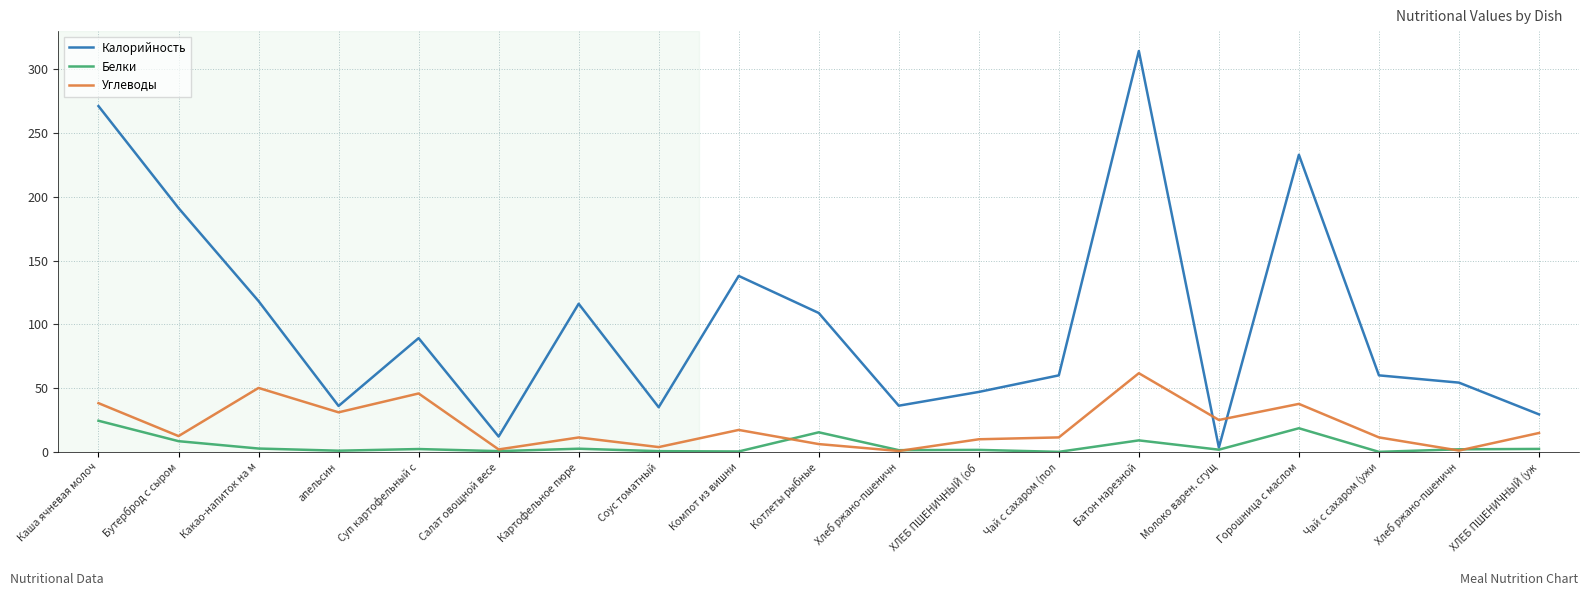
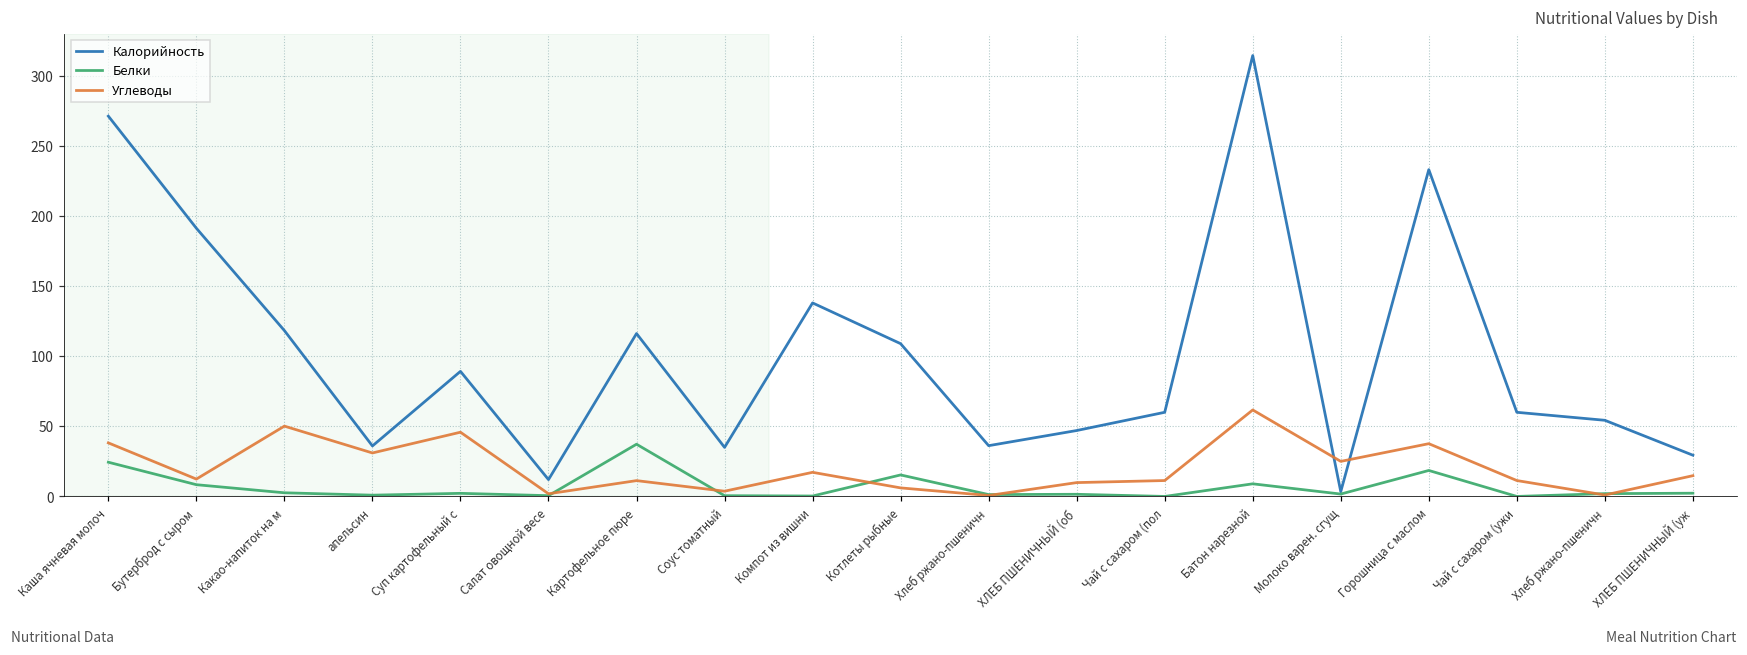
  {
    "Калорийность": {
      "Каша ячневая молоч": 271,
      "Бутерброд с сыром": 191,
      "Какао-напиток на м": 118,
      "апельсин": 36,
      "Суп картофельный с": 89,
      "Салат овощной весе": 12,
      "Картофельное пюре": 116,
      "Соус томатный": 35,
      "Компот из вишни": 138,
      "Котлеты рыбные": 109,
      "ХЛЕБ ПШЕНИЧНЫЙ (об": 47,
      "Чай с сахаром (пол": 60,
      "Батон нарезной": 314,
      "Горошница с маслом": 233,
      "Чай с сахаром (ужи": 60,
      "ХЛЕБ ПШЕНИЧНЫЙ (уж": 29
    },
    "Белки": {
      "Каша ячневая молоч": 24,
      "Бутерброд с сыром": 8,
      "Какао-напиток на м": 3,
      "апельсин": 1,
      "Суп картофельный с": 2,
-     "Картофельное пюре": 2,
+     "Картофельное пюре": 37,
      "Соус томатный": 1,
      "Компот из вишни": 0,
      "Котлеты рыбные": 15,
      "ХЛЕБ ПШЕНИЧНЫЙ (об": 2,
      "Чай с сахаром (пол": 0,
      "Батон нарезной": 9,
      "Горошница с маслом": 19,
      "Чай с сахаром (ужи": 0,
      "ХЛЕБ ПШЕНИЧНЫЙ (уж": 2
    },
    "Углеводы": {
      "Каша ячневая молоч": 38,
      "Бутерброд с сыром": 12,
      "Какао-напиток на м": 50,
      "апельсин": 31,
      "Суп картофельный с": 46,
      "Картофельное пюре": 11,
      "Соус томатный": 4,
      "Компот из вишни": 17,
      "Котлеты рыбные": 6,
      "ХЛЕБ ПШЕНИЧНЫЙ (об": 10,
      "Чай с сахаром (пол": 11,
      "Батон нарезной": 62,
      "Молоко варен. сгущ": 25,
      "Горошница с маслом": 38,
      "Чай с сахаром (ужи": 11,
      "ХЛЕБ ПШЕНИЧНЫЙ (уж": 15
    }
  }
